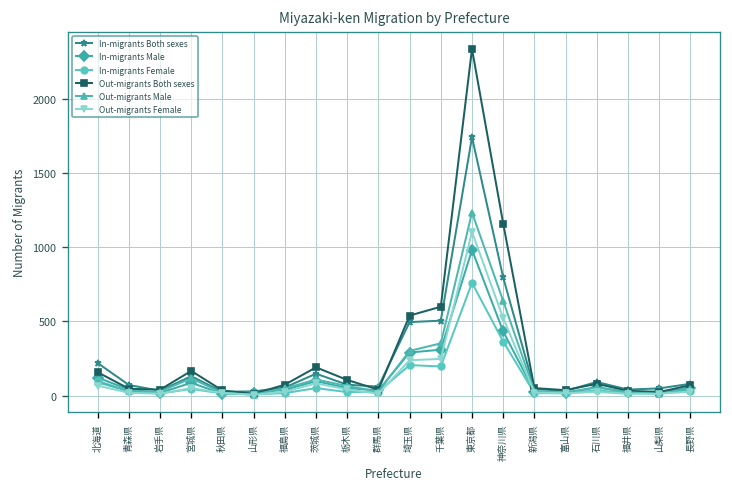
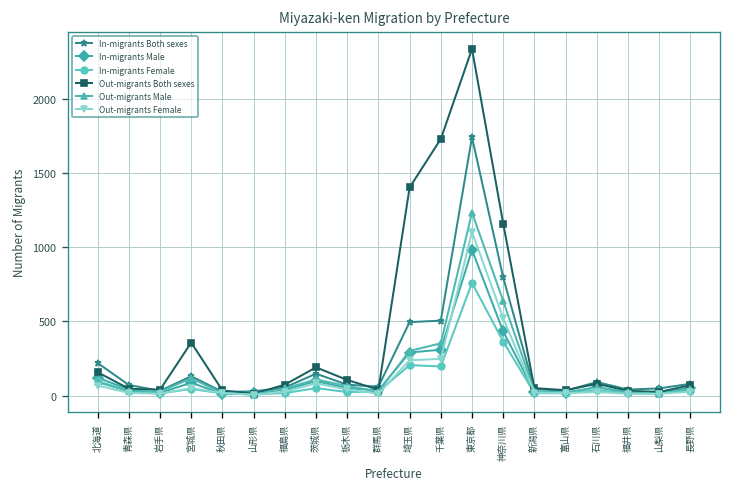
  {
    "Out-migrants Both sexes": {
      "北海道": 160,
-     "宮城県": 170,
+     "宮城県": 360,
      "茨城県": 190,
      "栃木県": 110,
-     "埼玉県": 540,
-     "千葉県": 600,
+     "埼玉県": 1400,
+     "千葉県": 1730,
      "東京都": 2340,
      "神奈川県": 1160
    }
  }
